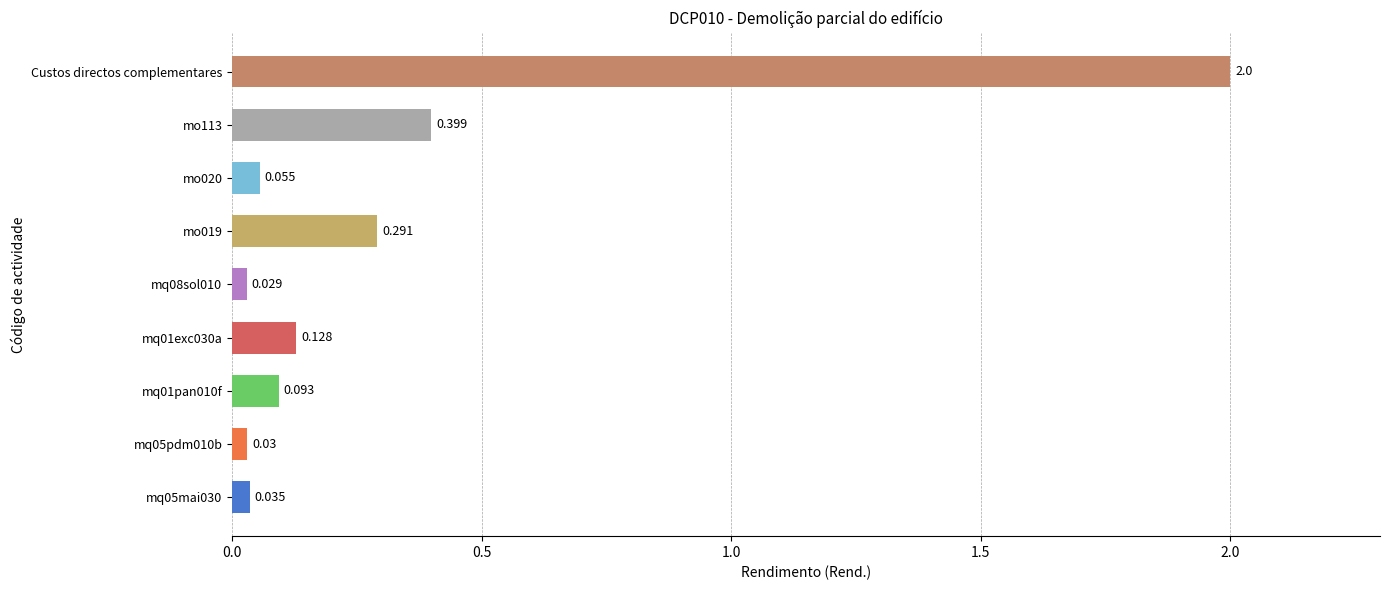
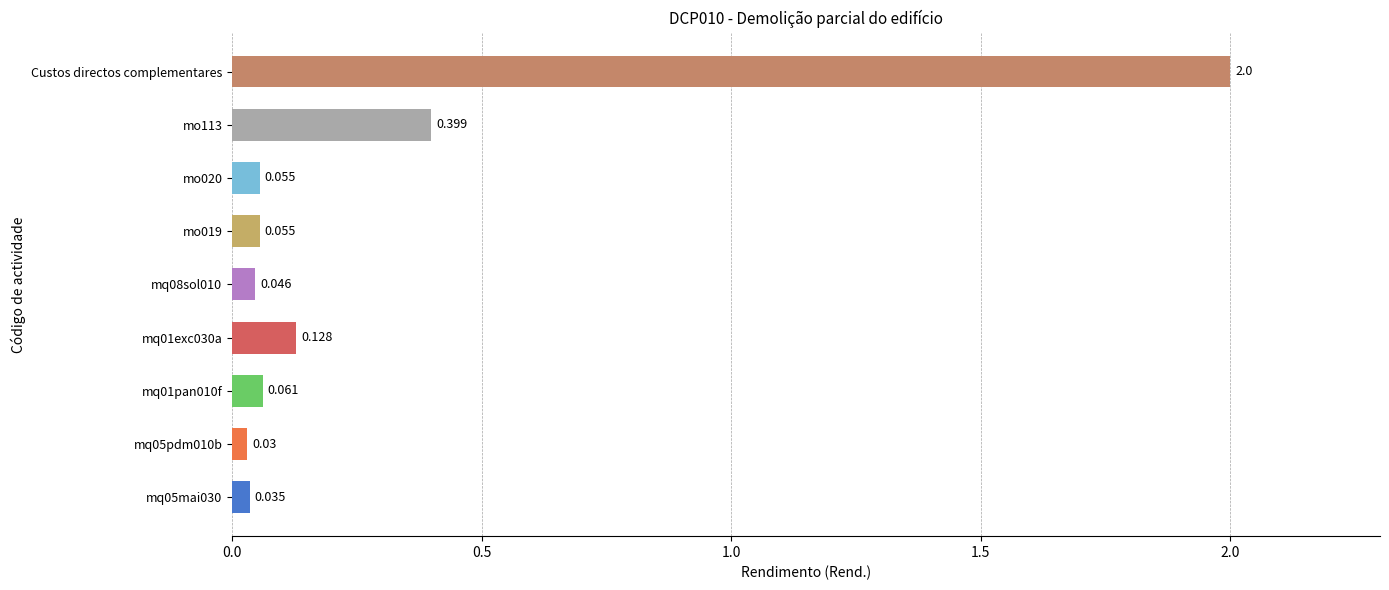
  {
    "Custos directos complementares": 2.0,
    "mo113": 0.399,
    "mo020": 0.055,
-   "mo019": 0.291,
-   "mq08sol010": 0.029,
+   "mo019": 0.055,
+   "mq08sol010": 0.046,
    "mq01exc030a": 0.128,
-   "mq01pan010f": 0.093,
+   "mq01pan010f": 0.061,
    "mq05pdm010b": 0.03,
    "mq05mai030": 0.035
  }
